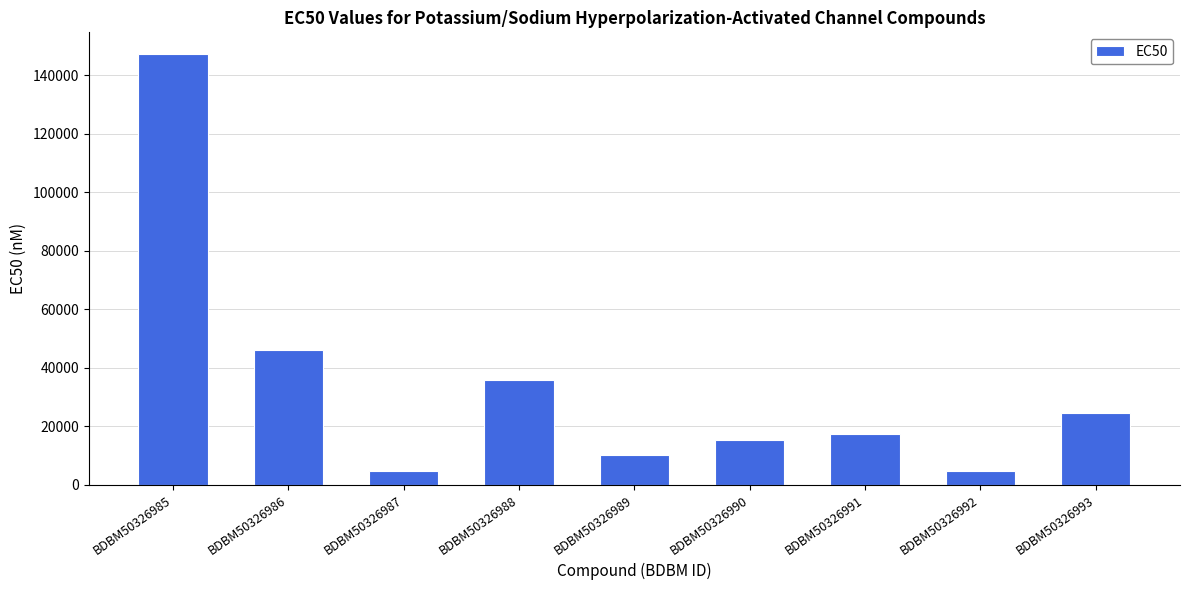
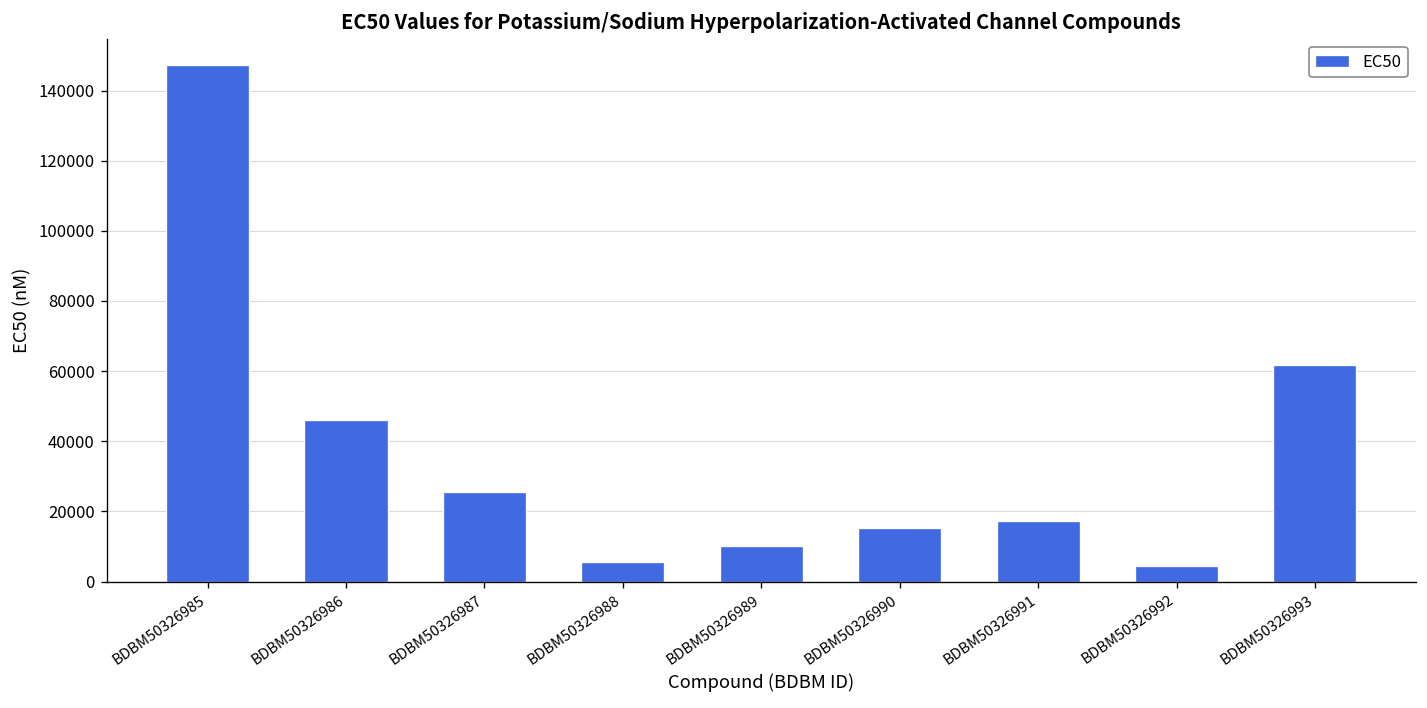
  {
    "BDBM50326985": 147000,
    "BDBM50326986": 46000,
-   "BDBM50326987": 5000,
-   "BDBM50326988": 36000,
+   "BDBM50326987": 25000,
+   "BDBM50326988": 5000,
    "BDBM50326989": 10000,
    "BDBM50326990": 15000,
    "BDBM50326991": 17000,
    "BDBM50326992": 5000,
-   "BDBM50326993": 25000
+   "BDBM50326993": 62000
  }
